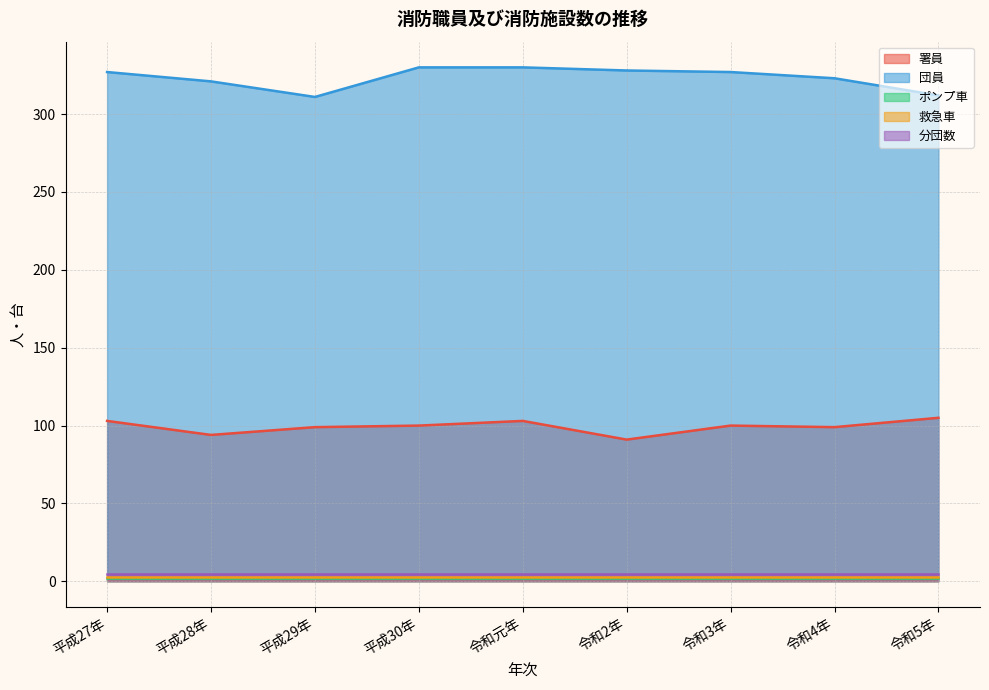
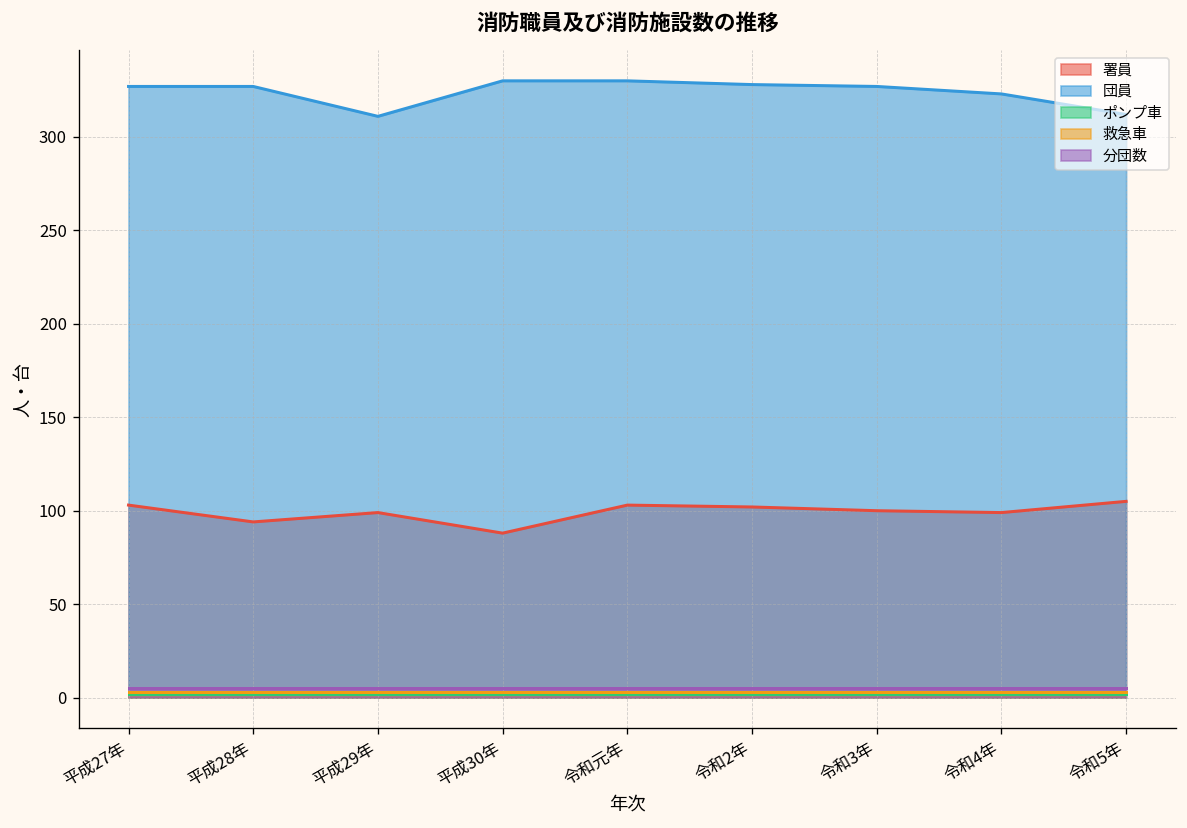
  {
    "署員": {
      "平成27年": 103,
      "平成28年": 94,
      "平成29年": 99,
-     "平成30年": 100,
+     "平成30年": 88,
      "令和元年": 103,
-     "令和2年": 91,
+     "令和2年": 102,
      "令和3年": 100,
      "令和4年": 99,
      "令和5年": 105
    },
    "団員": {
      "平成27年": 327,
-     "平成28年": 321,
+     "平成28年": 327,
      "平成29年": 311,
      "平成30年": 330,
      "令和元年": 330,
      "令和2年": 328,
      "令和3年": 327,
      "令和4年": 323
    },
    "分団数": {
      "平成27年": 5,
      "平成28年": 5,
      "平成29年": 5,
      "平成30年": 5,
      "令和元年": 5,
      "令和2年": 5,
      "令和3年": 5,
      "令和4年": 5,
      "令和5年": 5
    }
  }
